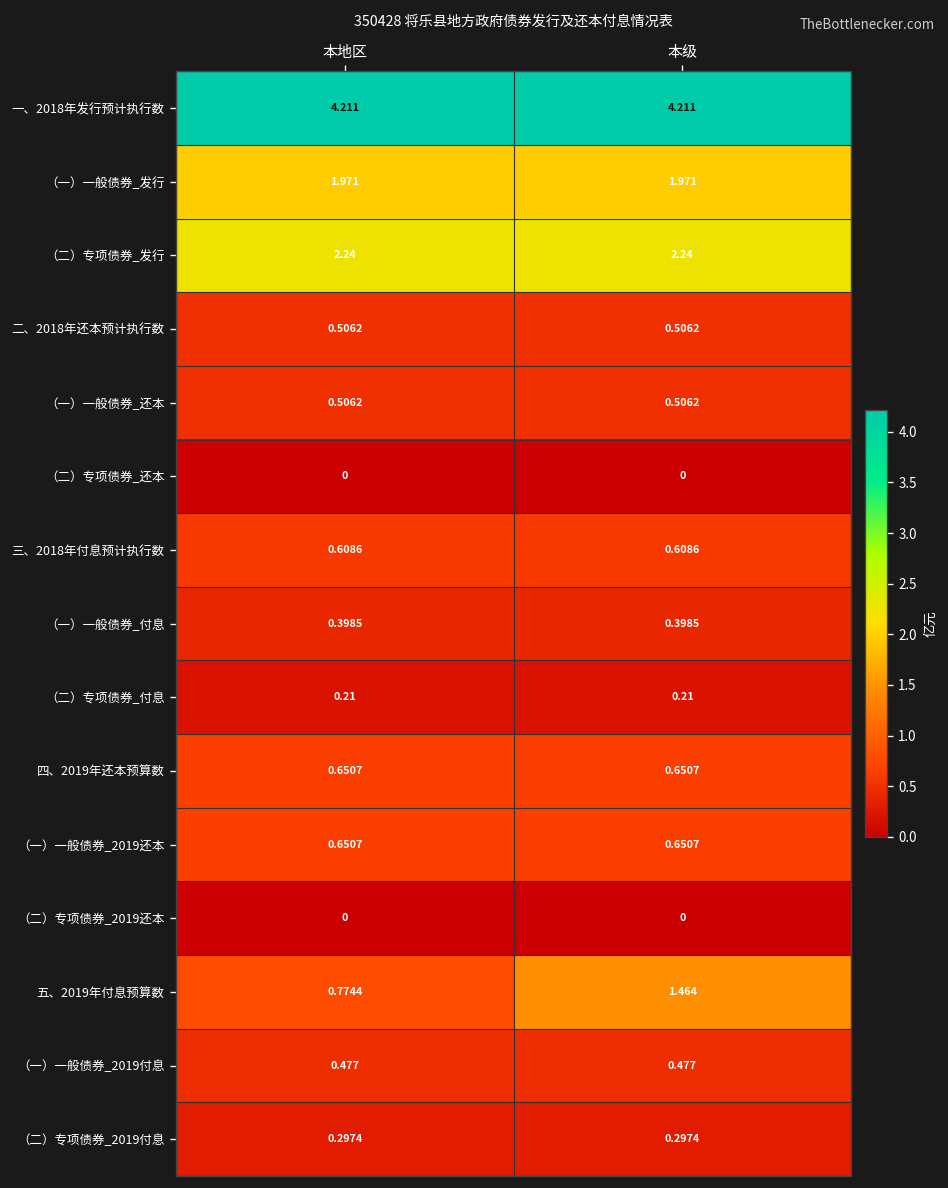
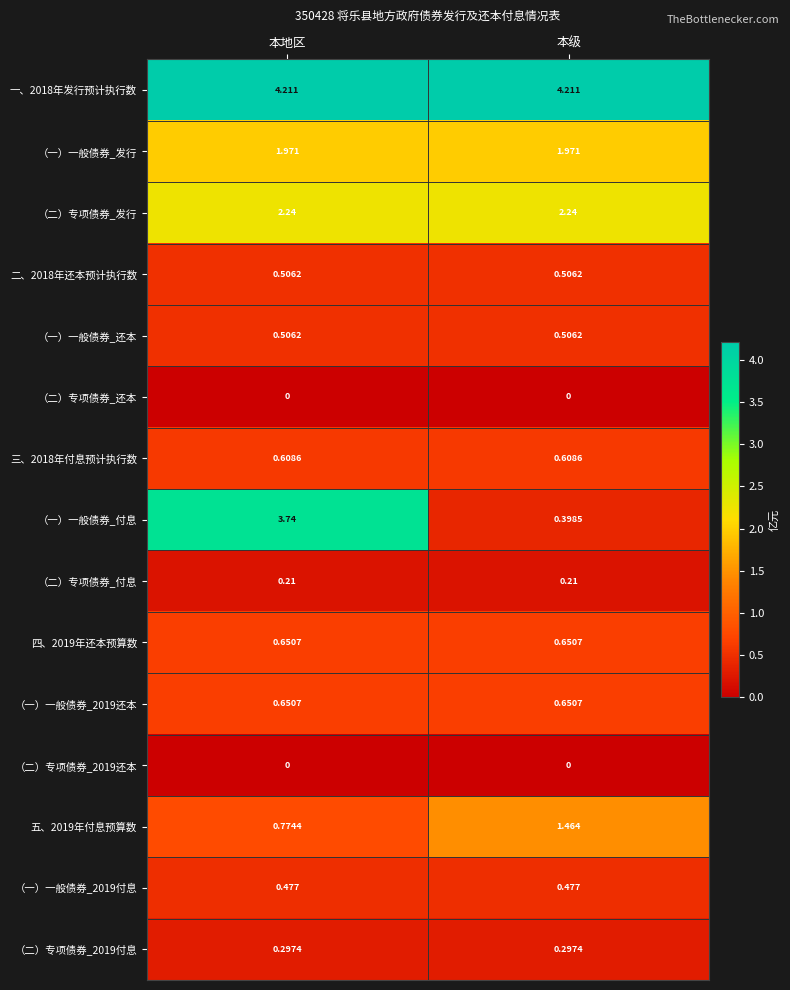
  {
    "一、2018年发行预计执行数": {
      "本地区": 4.211,
      "本级": 4.211
    },
    "（一）一般债券_发行": {
      "本地区": 1.971,
      "本级": 1.971
    },
    "（二）专项债券_发行": {
      "本地区": 2.24,
      "本级": 2.24
    },
    "二、2018年还本预计执行数": {
      "本地区": 0.5062,
      "本级": 0.5062
    },
    "（一）一般债券_还本": {
      "本地区": 0.5062,
      "本级": 0.5062
    },
    "（二）专项债券_还本": {
      "本地区": 0,
      "本级": 0
    },
    "三、2018年付息预计执行数": {
      "本地区": 0.6086,
      "本级": 0.6086
    },
    "（一）一般债券_付息": {
-     "本地区": 0.3985,
+     "本地区": 3.74,
      "本级": 0.3985
    },
    "（二）专项债券_付息": {
      "本地区": 0.21,
      "本级": 0.21
    },
    "四、2019年还本预算数": {
      "本地区": 0.6507,
      "本级": 0.6507
    },
    "（一）一般债券_2019还本": {
      "本地区": 0.6507,
      "本级": 0.6507
    },
    "（二）专项债券_2019还本": {
      "本地区": 0,
      "本级": 0
    },
    "五、2019年付息预算数": {
      "本地区": 0.7744,
      "本级": 1.464
    },
    "（一）一般债券_2019付息": {
      "本地区": 0.477,
      "本级": 0.477
    },
    "（二）专项债券_2019付息": {
      "本地区": 0.2974,
      "本级": 0.2974
    }
  }
